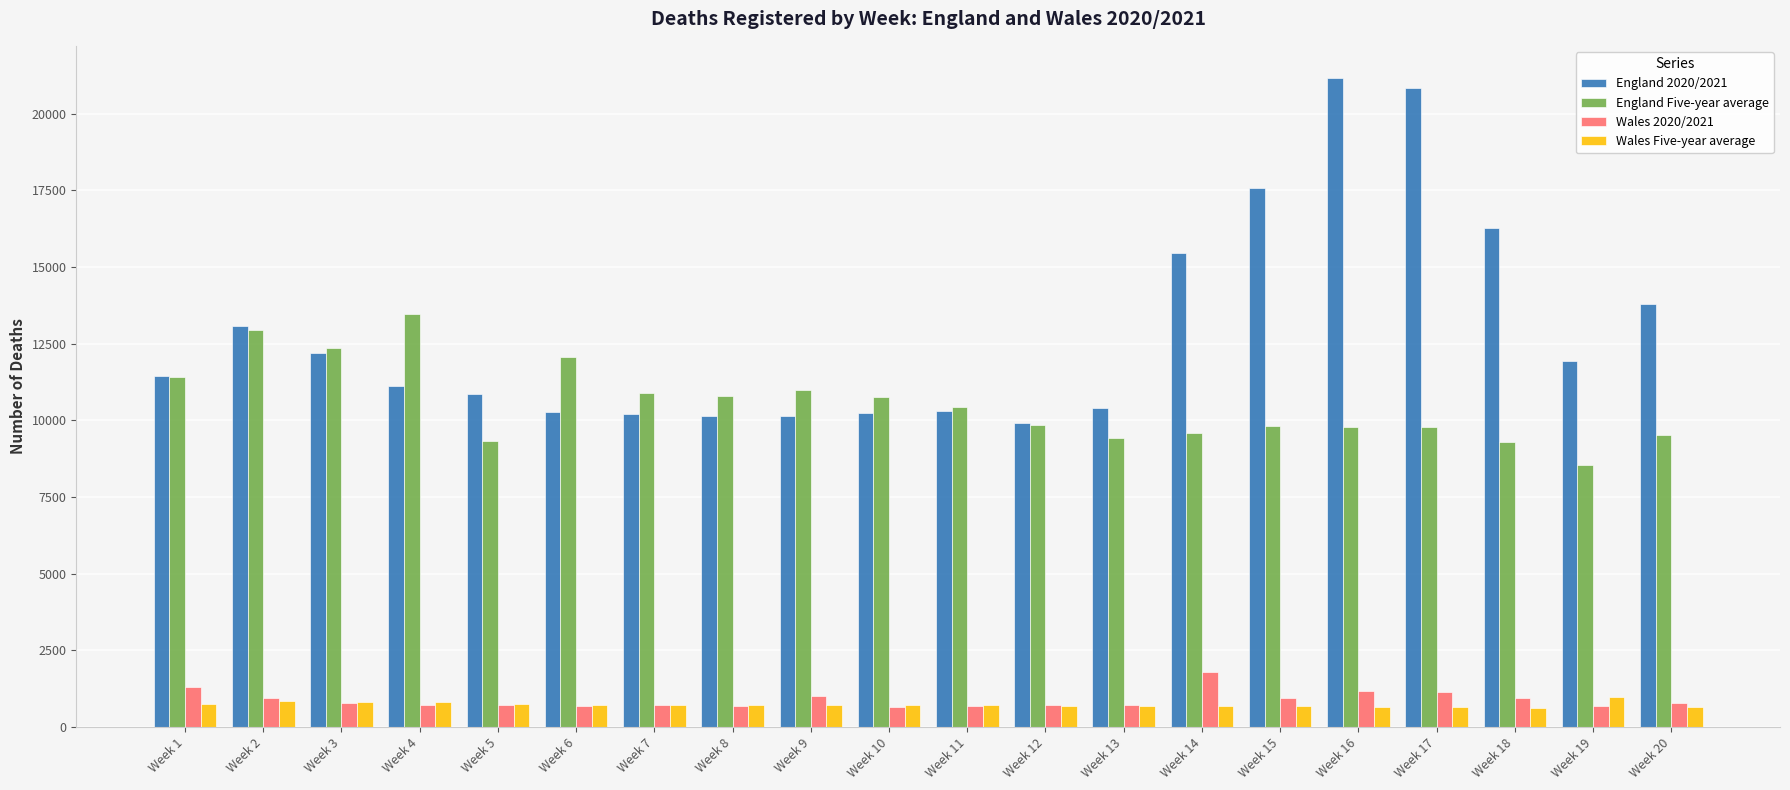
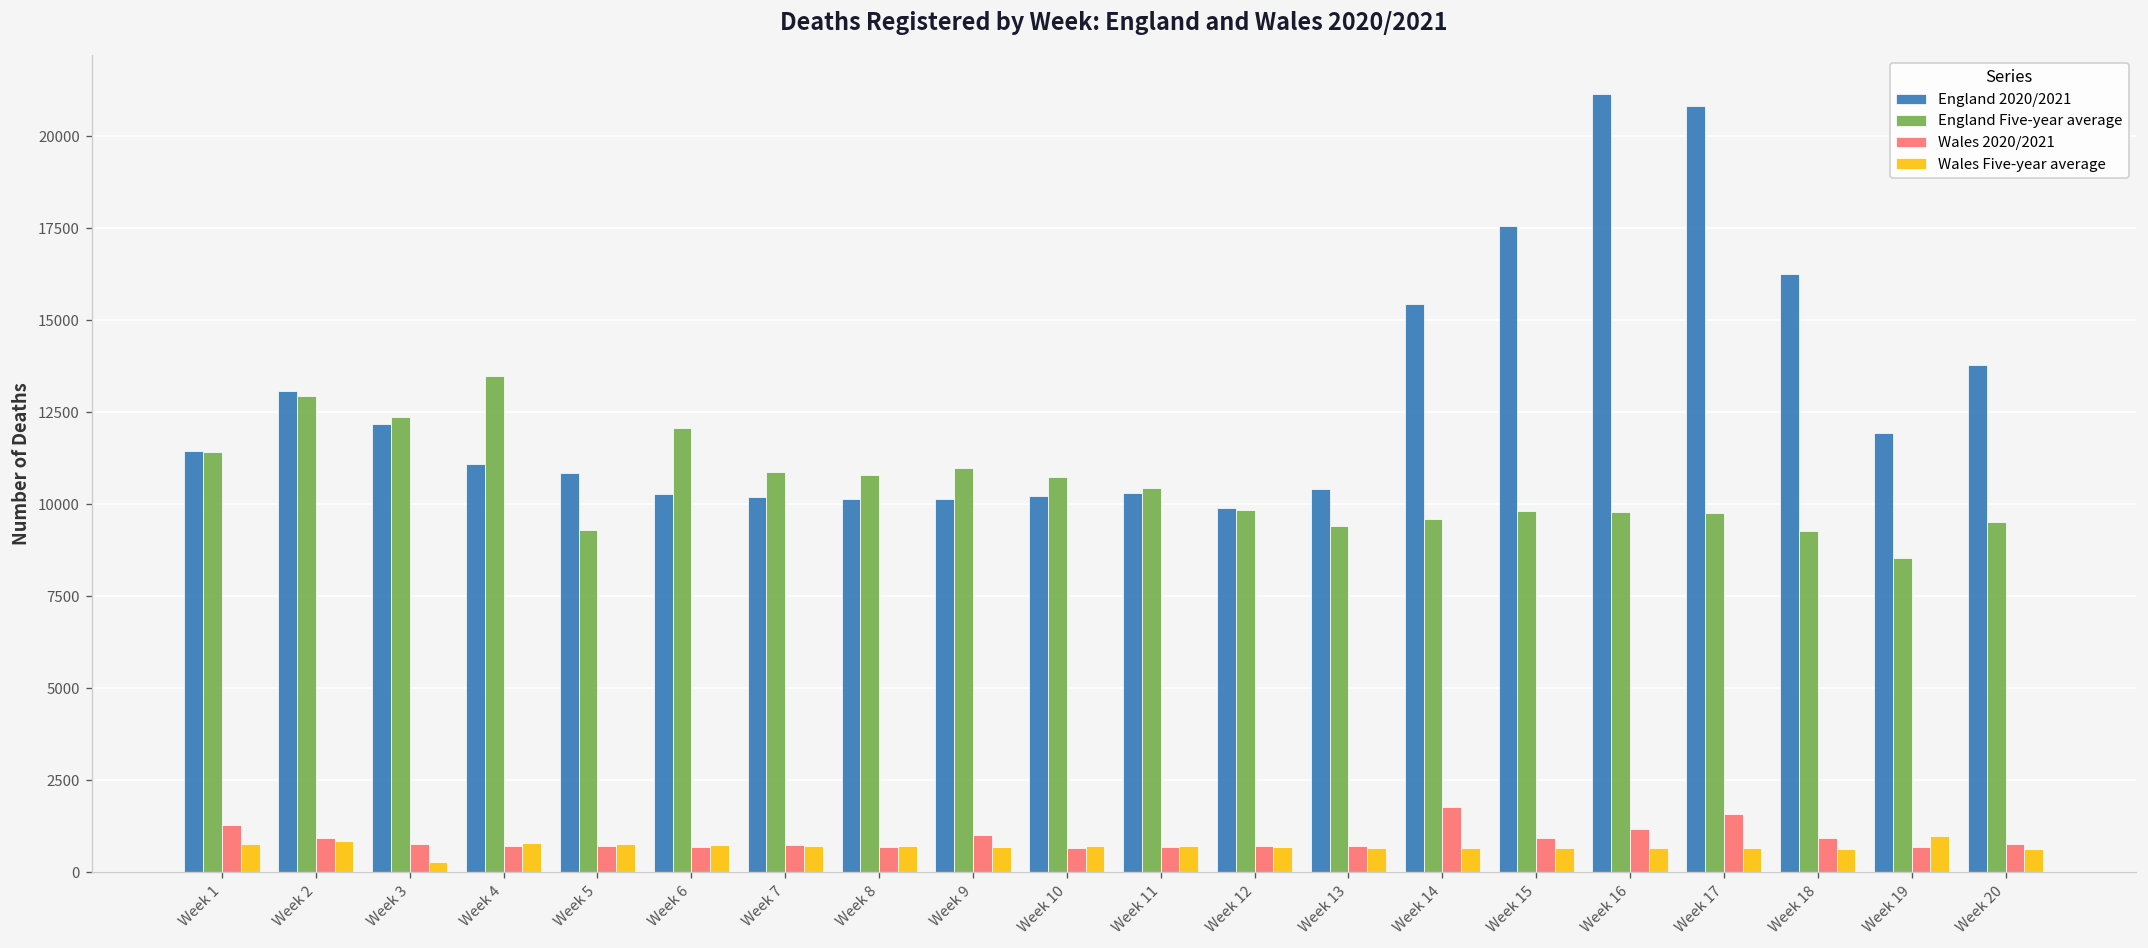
  {
    "England 2020/2021": {
      "Week 1": 11400,
      "Week 2": 13100,
      "Week 3": 12200,
      "Week 4": 11100,
      "Week 5": 10900,
      "Week 6": 10300,
      "Week 7": 10200,
      "Week 8": 10100,
      "Week 9": 10100,
      "Week 10": 10200,
      "Week 11": 10300,
      "Week 12": 9900,
      "Week 13": 10400,
      "Week 14": 15400,
      "Week 15": 17600,
      "Week 16": 21200,
      "Week 17": 20800,
      "Week 18": 16300,
      "Week 19": 11900,
      "Week 20": 13800
    },
    "England Five-year average": {
      "Week 1": 11400,
      "Week 2": 12900,
      "Week 3": 12400,
      "Week 4": 13500,
      "Week 5": 9300,
      "Week 6": 12100,
      "Week 7": 10900,
      "Week 8": 10800,
      "Week 9": 11000,
      "Week 10": 10700,
      "Week 11": 10400,
      "Week 12": 9800,
      "Week 13": 9400,
      "Week 14": 9600,
      "Week 15": 9800,
      "Week 16": 9800,
      "Week 17": 9800,
      "Week 18": 9300,
      "Week 19": 8500,
      "Week 20": 9500
    },
    "Wales 2020/2021": {
      "Week 1": 1300,
      "Week 2": 900,
      "Week 3": 800,
      "Week 4": 700,
      "Week 5": 700,
      "Week 6": 700,
      "Week 7": 700,
      "Week 8": 700,
      "Week 9": 1000,
      "Week 10": 700,
      "Week 11": 700,
      "Week 12": 700,
      "Week 13": 700,
      "Week 14": 1800,
      "Week 15": 900,
      "Week 16": 1200,
-     "Week 17": 1100,
+     "Week 17": 1600,
      "Week 18": 900,
      "Week 19": 700,
      "Week 20": 800
    },
    "Wales Five-year average": {
      "Week 1": 800,
      "Week 2": 900,
-     "Week 3": 800,
+     "Week 3": 300,
      "Week 4": 800,
      "Week 5": 800,
      "Week 6": 700,
      "Week 7": 700,
      "Week 8": 700,
      "Week 9": 700,
      "Week 10": 700,
      "Week 11": 700,
      "Week 12": 700,
      "Week 13": 700,
      "Week 14": 700,
      "Week 15": 700,
      "Week 16": 700,
      "Week 17": 700,
      "Week 18": 600,
      "Week 19": 1000,
      "Week 20": 600
    }
  }
